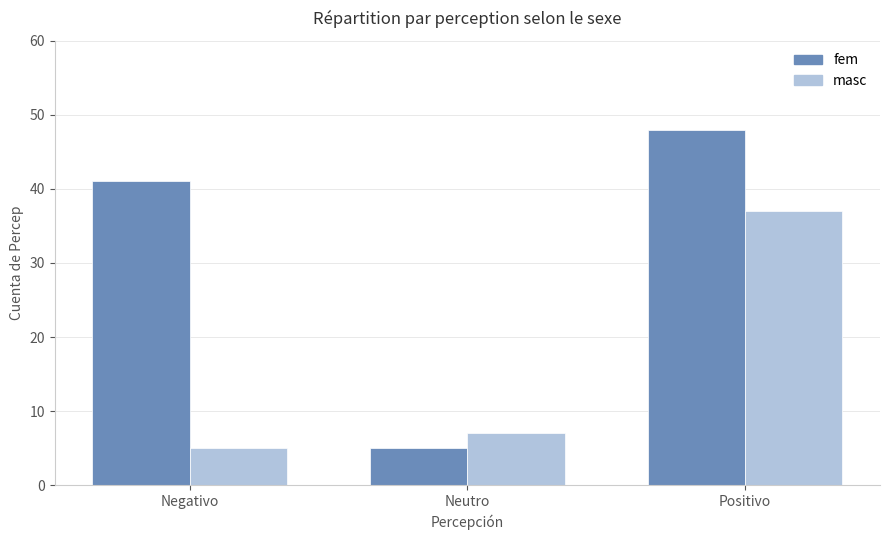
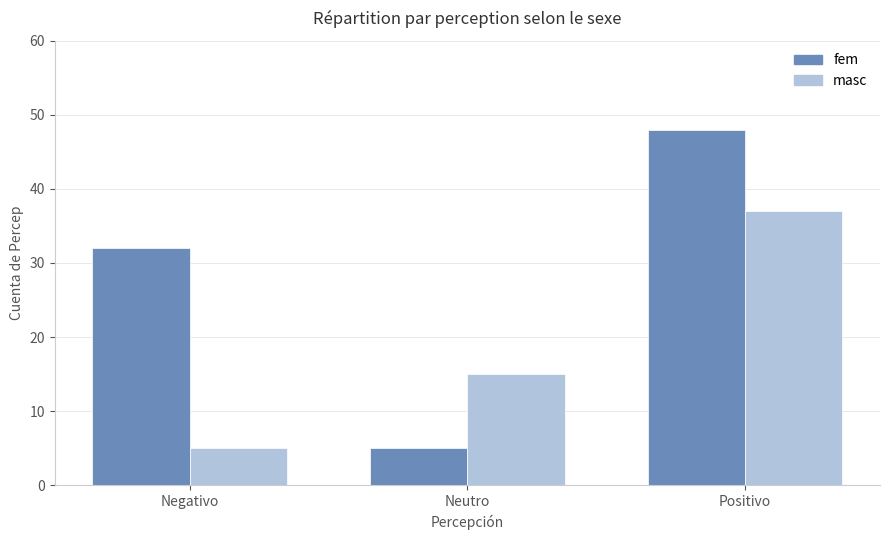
  {
    "fem": {
-     "Negativo": 41,
+     "Negativo": 32,
      "Neutro": 5,
      "Positivo": 48
    },
    "masc": {
      "Negativo": 5,
-     "Neutro": 7,
+     "Neutro": 15,
      "Positivo": 37
    }
  }
